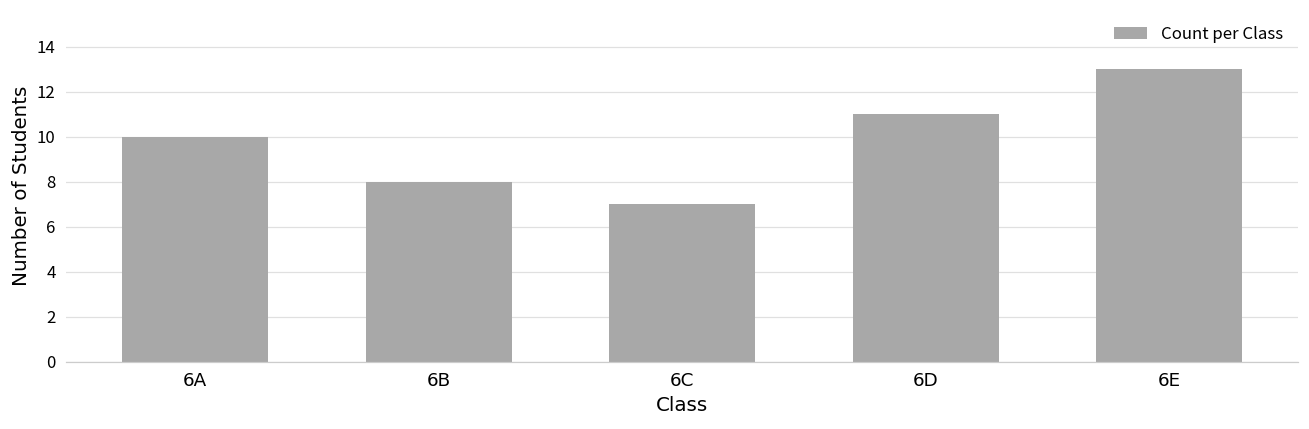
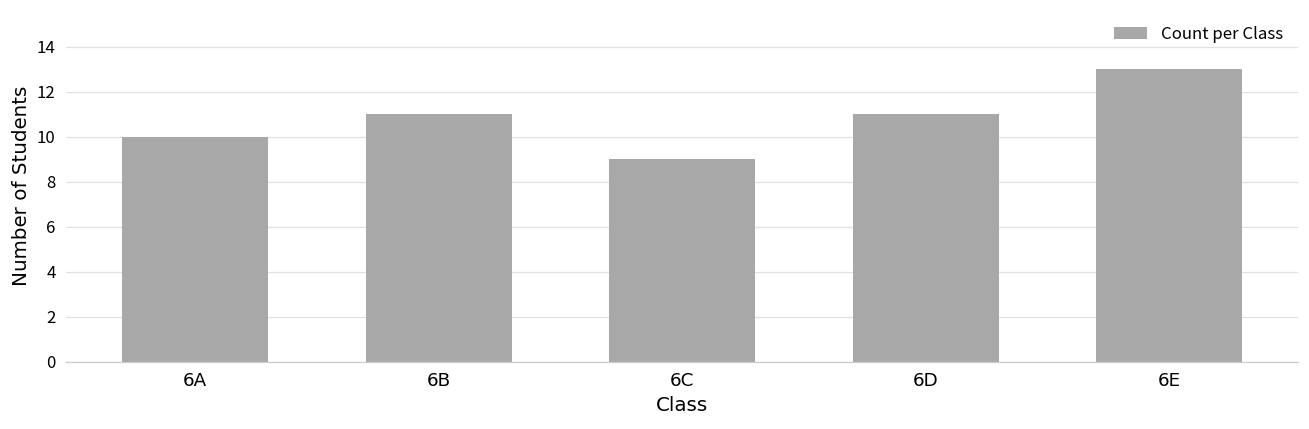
  {
    "6A": 10,
-   "6B": 8,
-   "6C": 7,
+   "6B": 11,
+   "6C": 9,
    "6D": 11,
    "6E": 13
  }
